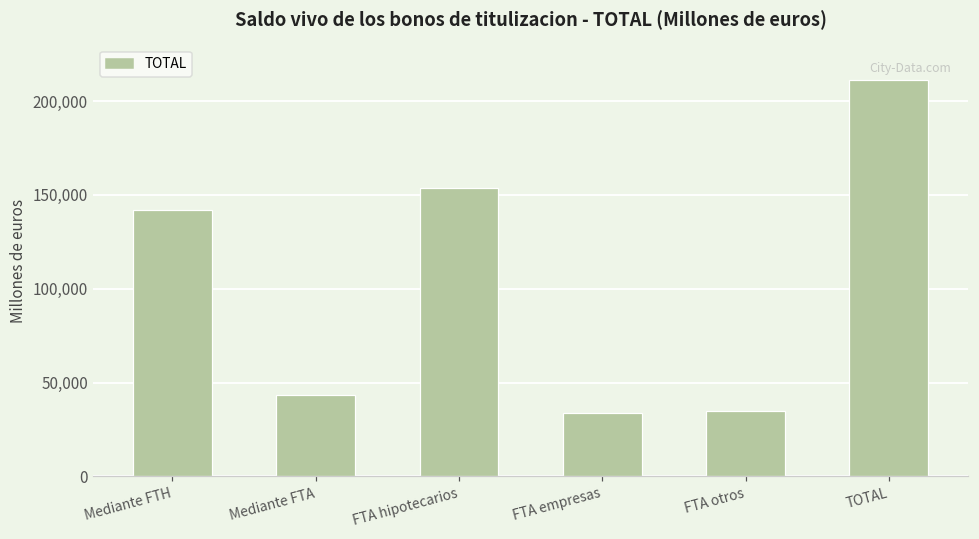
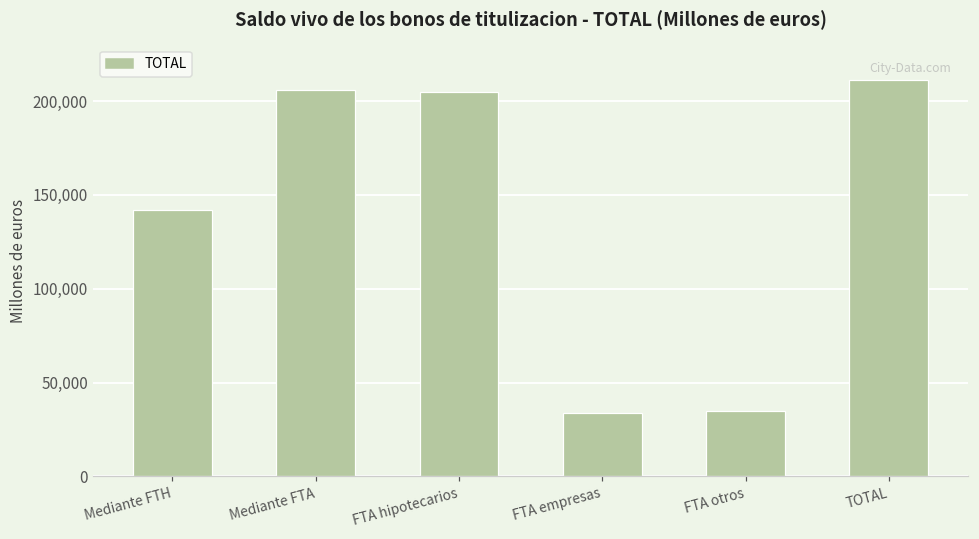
  {
    "Mediante FTH": "142,000",
-   "Mediante FTA": "43,000",
-   "FTA hipotecarios": "153,000",
+   "Mediante FTA": "206,000",
+   "FTA hipotecarios": "205,000",
    "FTA empresas": "34,000",
    "FTA otros": "35,000",
    "TOTAL": "211,000"
  }
